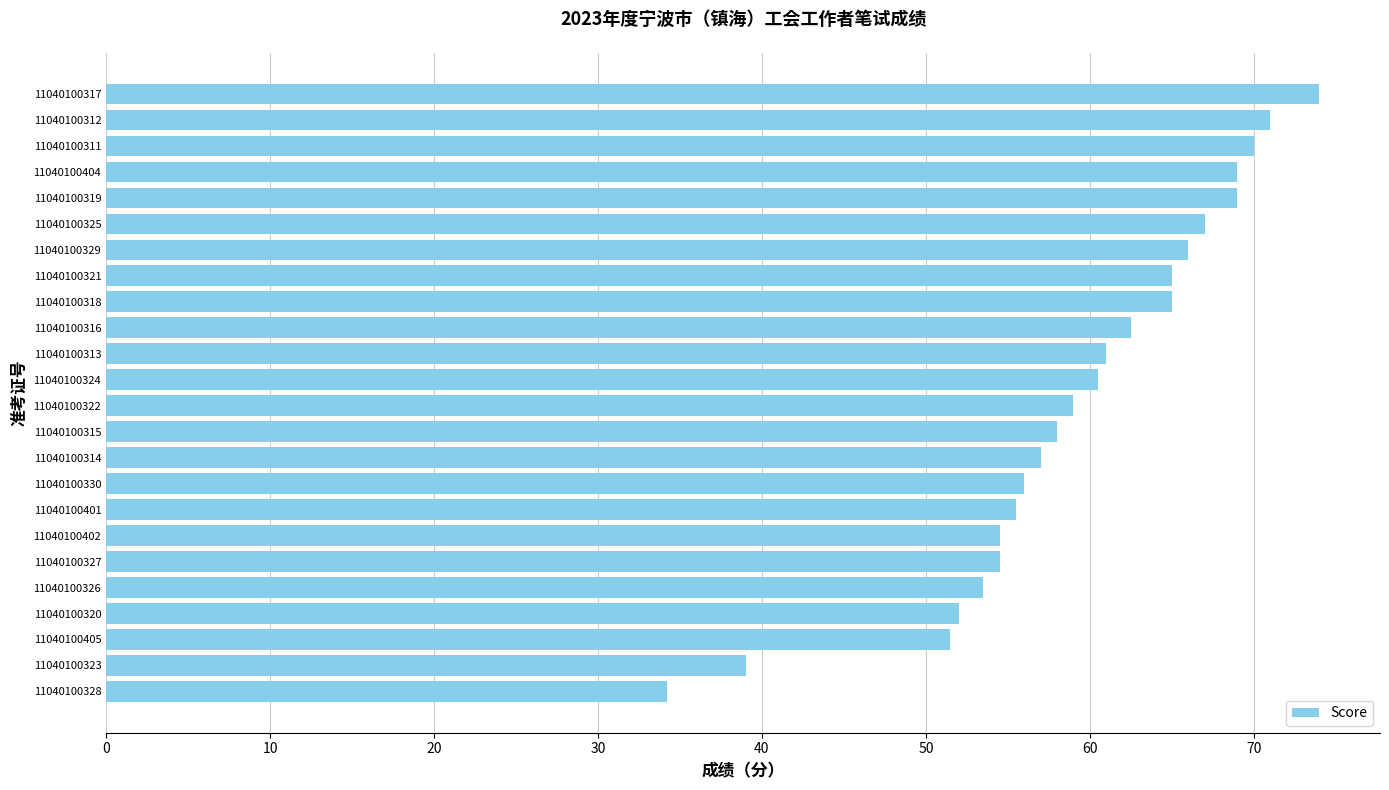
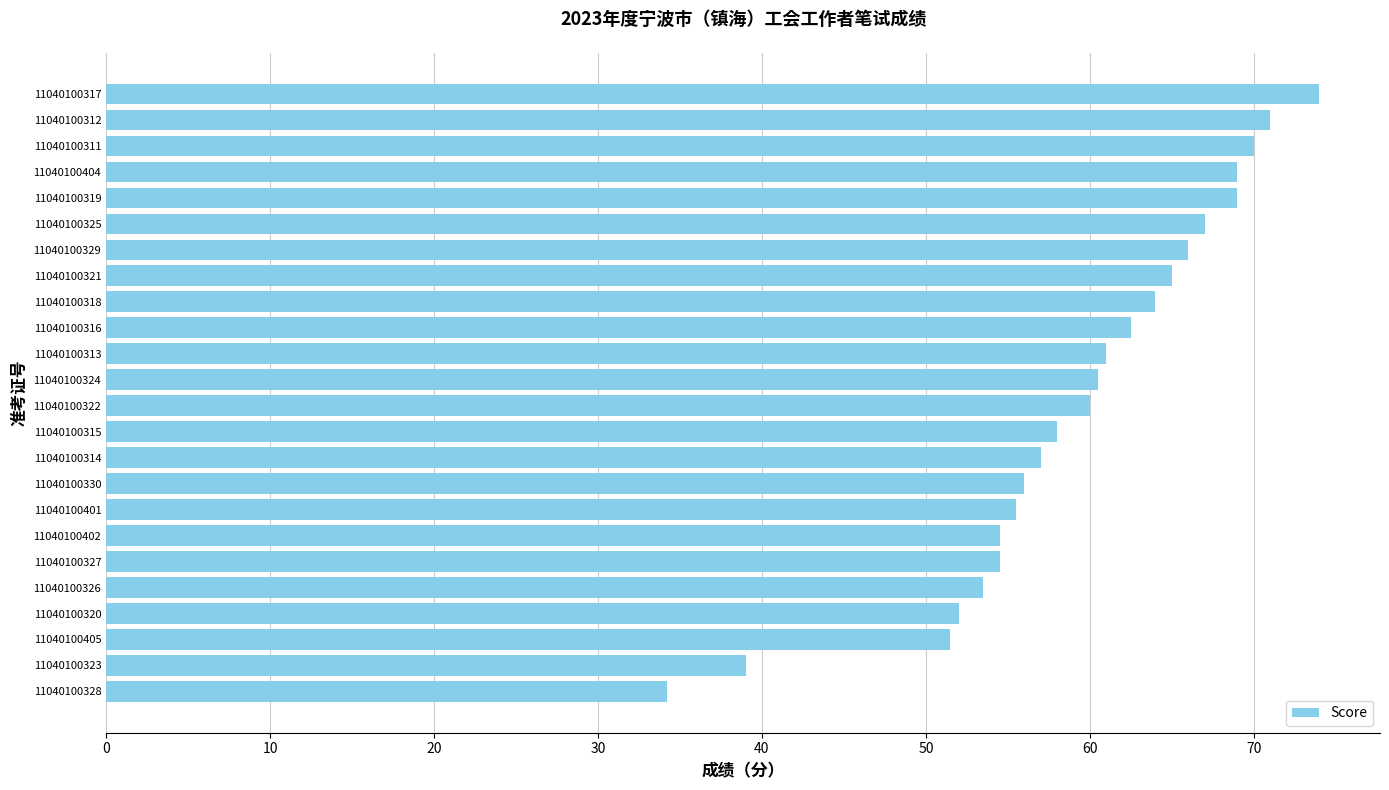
  {
    "11040100317": 74,
    "11040100312": 71,
    "11040100311": 70,
    "11040100404": 69,
    "11040100319": 69,
    "11040100325": 67,
    "11040100329": 66,
    "11040100321": 65,
-   "11040100318": 65,
+   "11040100318": 64,
    "11040100316": 62.5,
    "11040100313": 61,
    "11040100324": 60.5,
-   "11040100322": 59,
+   "11040100322": 60,
    "11040100315": 58,
    "11040100314": 57,
    "11040100330": 56,
    "11040100401": 55.5,
    "11040100402": 54.5,
    "11040100327": 54.5,
    "11040100326": 53.5,
    "11040100320": 52,
    "11040100405": 51.5,
    "11040100323": 39,
    "11040100328": 34.2
  }
